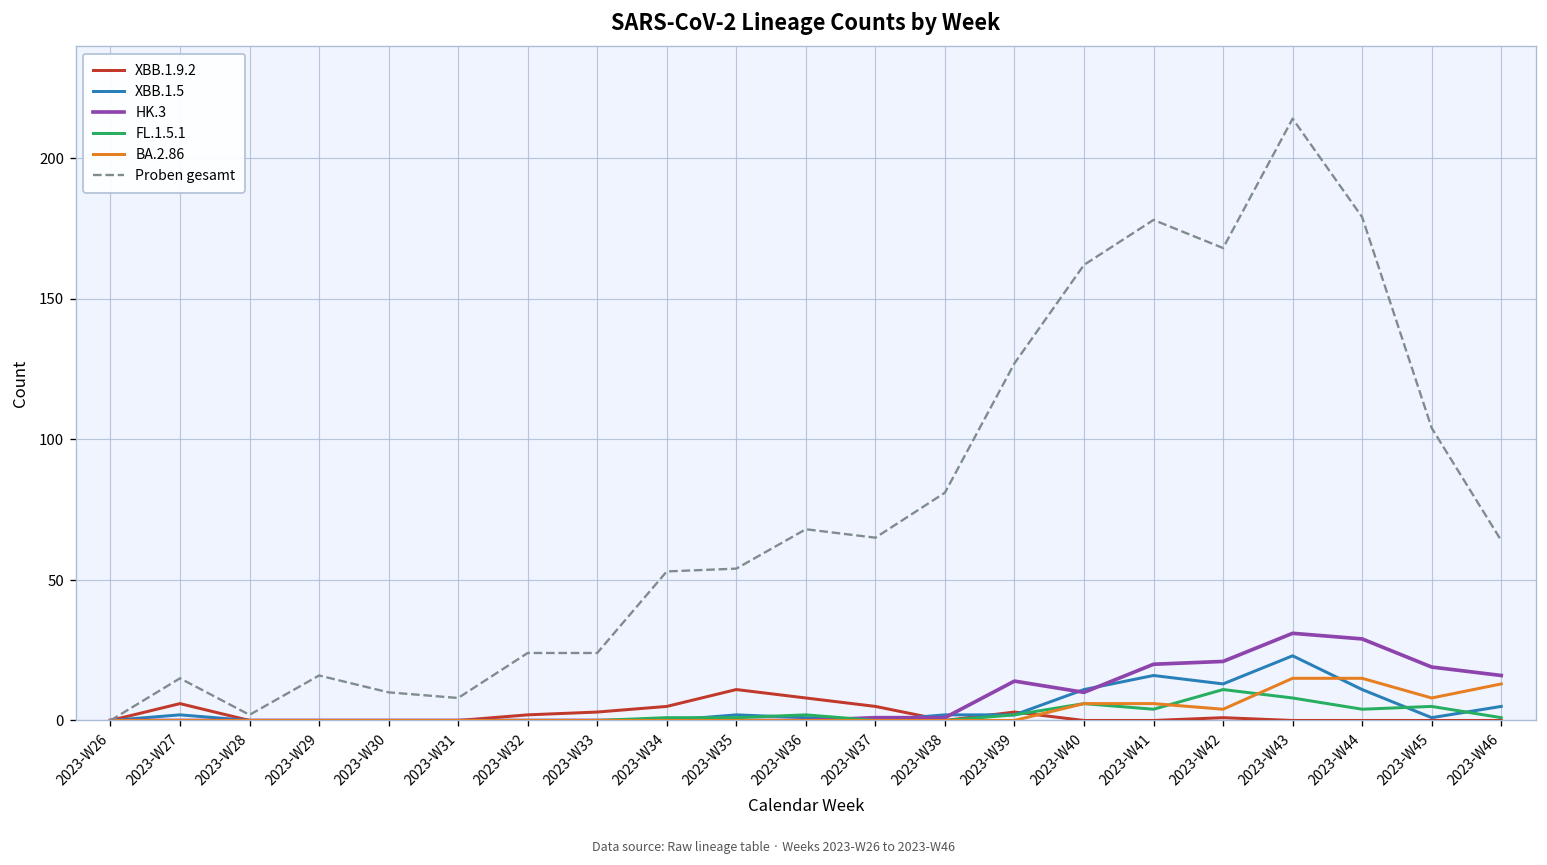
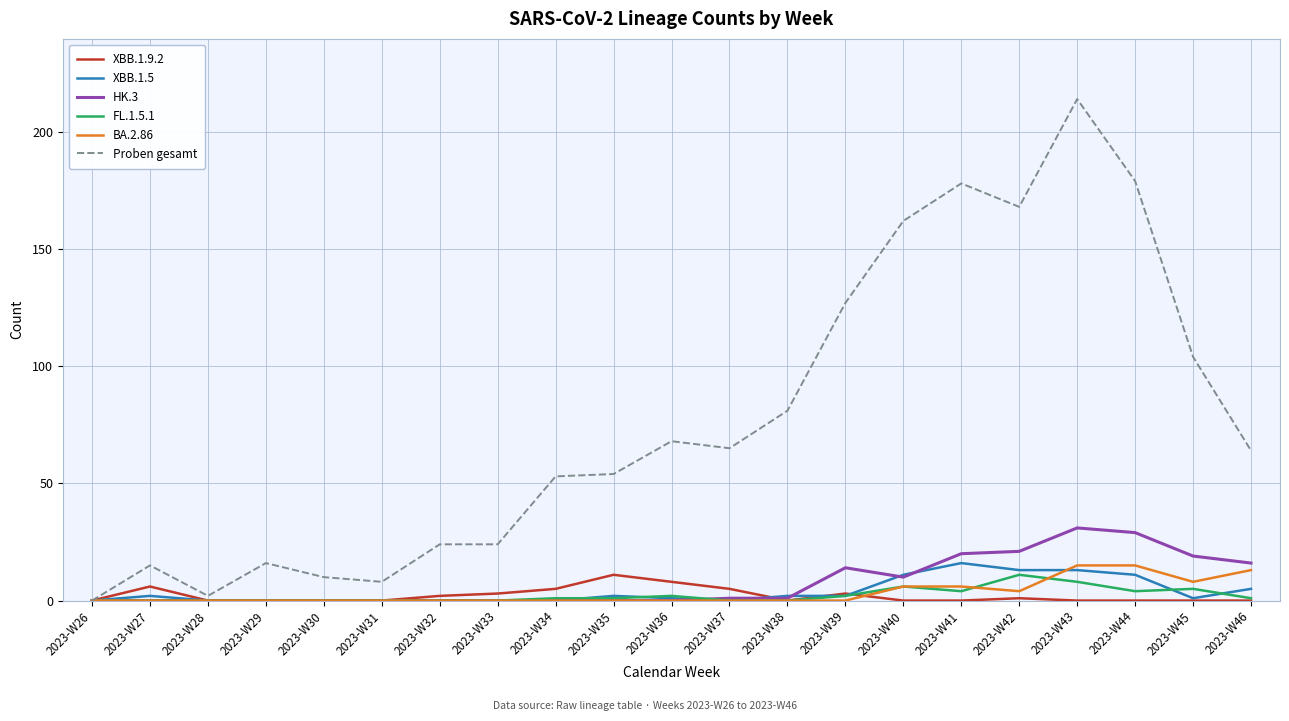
  {
    "XBB.1.9.2": {
      "2023-W27": 6,
      "2023-W32": 2,
      "2023-W33": 3,
      "2023-W34": 5,
      "2023-W35": 11,
      "2023-W36": 8,
      "2023-W37": 5,
      "2023-W40": 0,
      "2023-W41": 0,
      "2023-W42": 1,
      "2023-W43": 0,
      "2023-W44": 0
    },
    "XBB.1.5": {
      "2023-W27": 2,
      "2023-W41": 16,
      "2023-W42": 13,
-     "2023-W43": 23,
+     "2023-W43": 13,
      "2023-W44": 11,
      "2023-W46": 5
    },
    "HK.3": {
      "2023-W39": 14,
      "2023-W41": 20,
      "2023-W42": 21,
      "2023-W43": 31,
      "2023-W44": 29,
      "2023-W45": 19,
      "2023-W46": 16
    },
    "FL.1.5.1": {
      "2023-W41": 4,
      "2023-W42": 11,
      "2023-W43": 8,
      "2023-W44": 4,
      "2023-W45": 5
    },
    "BA.2.86": {
      "2023-W39": 0,
      "2023-W41": 6,
      "2023-W42": 4,
      "2023-W43": 15,
      "2023-W44": 15,
      "2023-W45": 8,
      "2023-W46": 13
    },
    "Proben gesamt": {
      "2023-W27": 15,
      "2023-W28": 2,
      "2023-W29": 16,
      "2023-W30": 10,
      "2023-W31": 8,
      "2023-W32": 24,
      "2023-W33": 24,
      "2023-W34": 53,
      "2023-W35": 54,
      "2023-W36": 68,
      "2023-W37": 65,
      "2023-W38": 81,
      "2023-W39": 127,
      "2023-W40": 162,
      "2023-W41": 178,
      "2023-W42": 168,
      "2023-W43": 214,
      "2023-W44": 179,
      "2023-W45": 104,
      "2023-W46": 64
    }
  }
